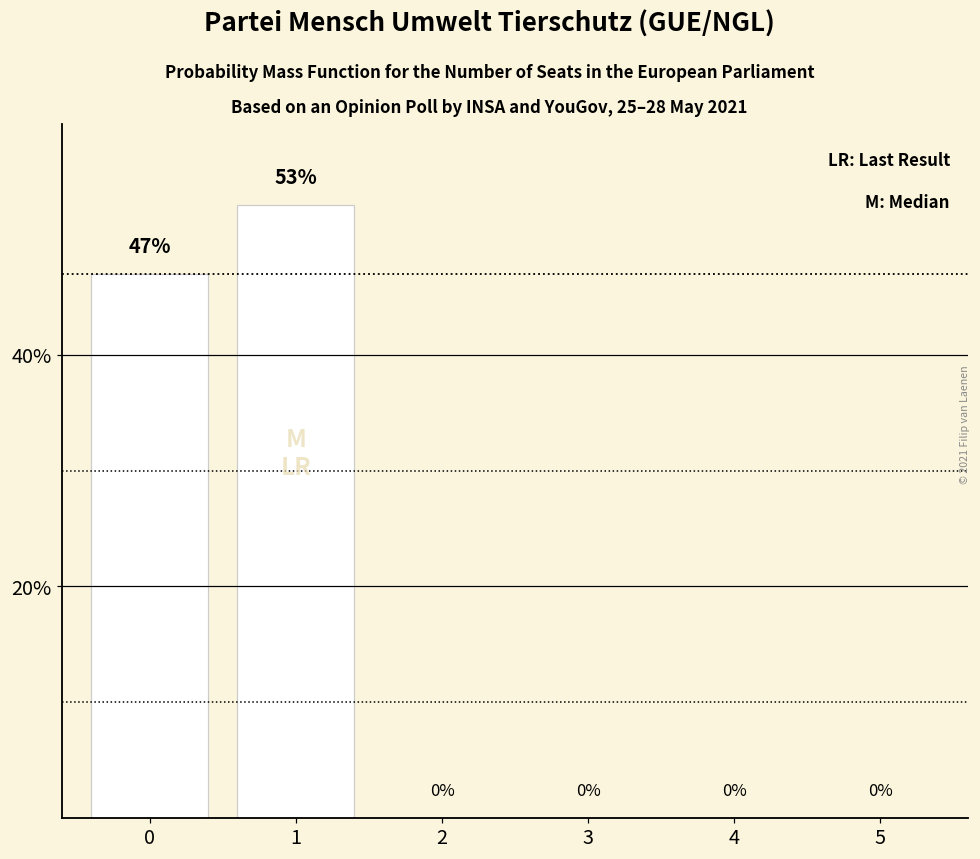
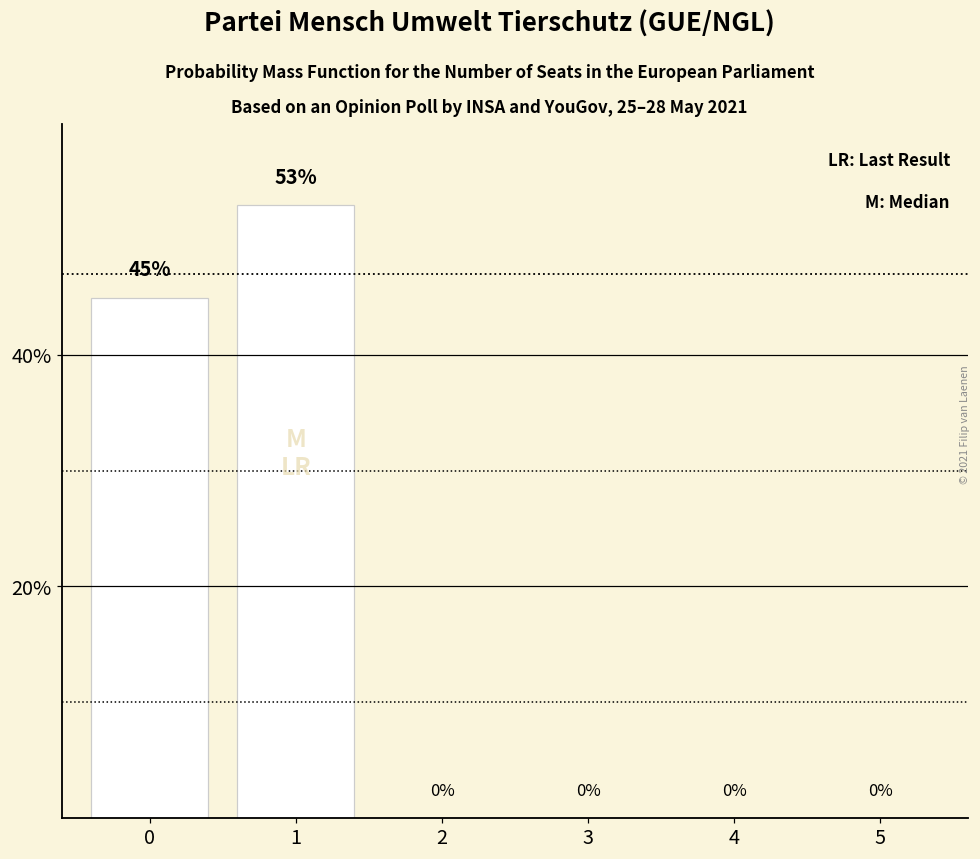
  {
-   "0": "47%",
+   "0": "45%",
    "1": "53%",
    "2": "0%",
    "3": "0%",
    "4": "0%",
    "5": "0%"
  }
